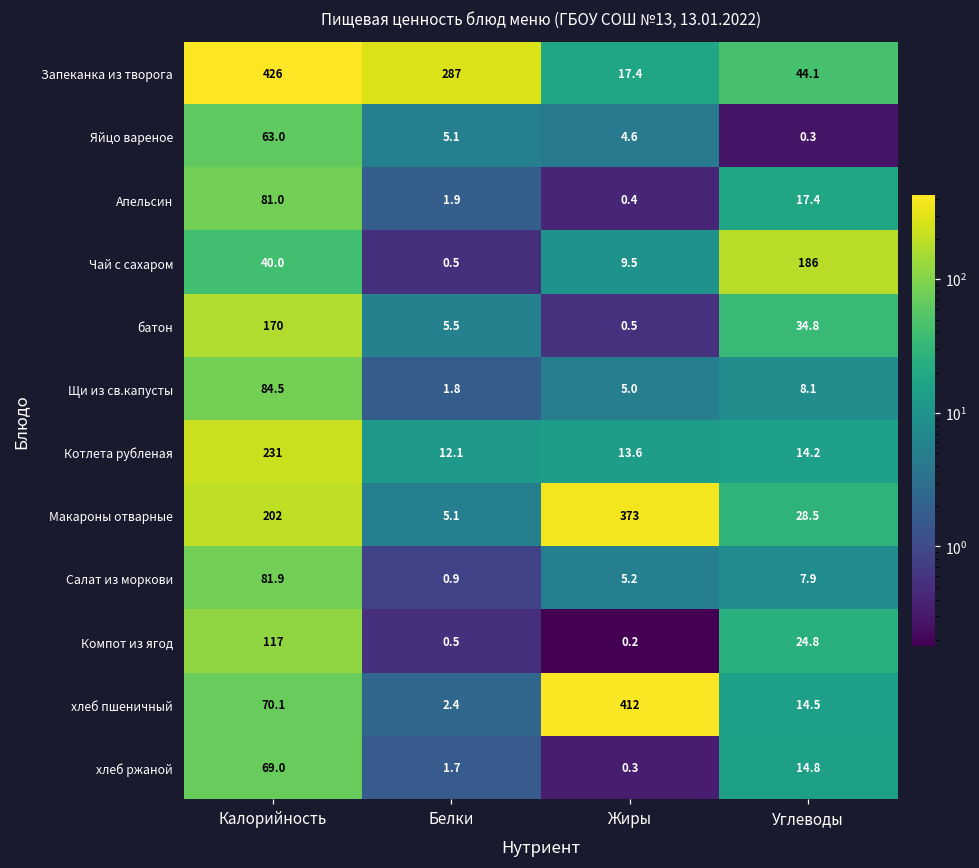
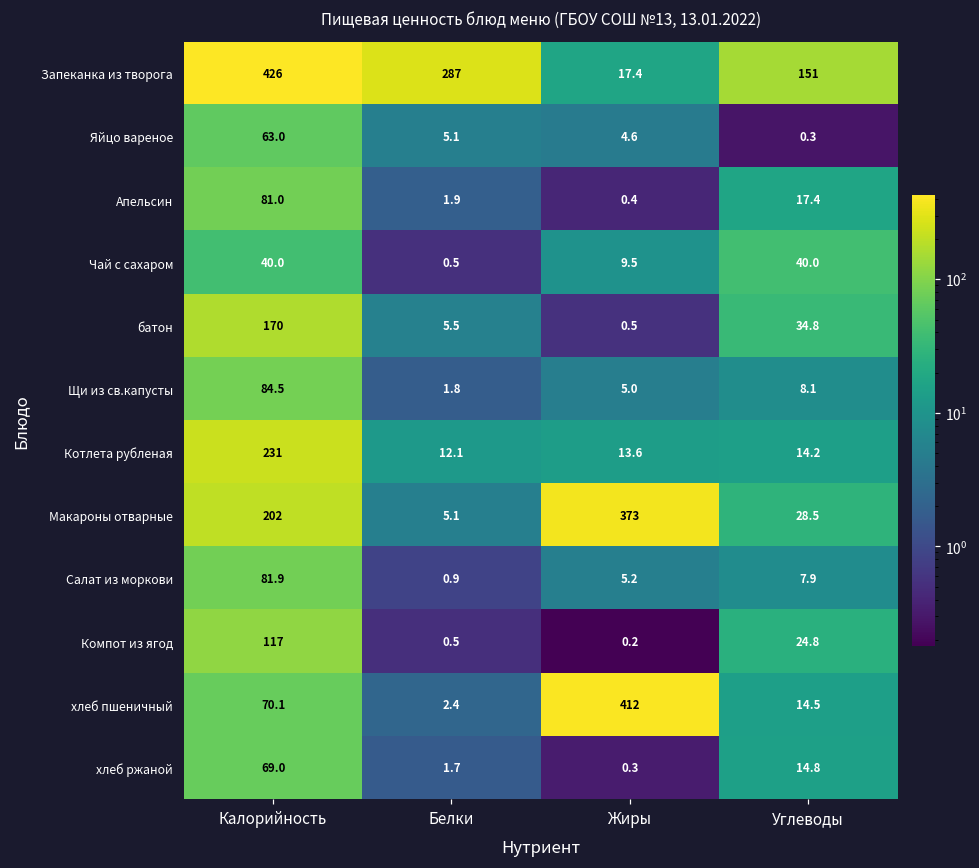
  {
    "Запеканка из творога": {
      "Калорийность": 426,
      "Белки": 287,
      "Жиры": 17.4,
-     "Углеводы": 44.1
+     "Углеводы": 151
    },
    "Яйцо вареное": {
      "Калорийность": 63.0,
      "Белки": 5.1,
      "Жиры": 4.6,
      "Углеводы": 0.3
    },
    "Апельсин": {
      "Калорийность": 81.0,
      "Белки": 1.9,
      "Жиры": 0.4,
      "Углеводы": 17.4
    },
    "Чай с сахаром": {
      "Калорийность": 40.0,
      "Белки": 0.5,
      "Жиры": 9.5,
-     "Углеводы": 186
+     "Углеводы": 40.0
    },
    "батон": {
      "Калорийность": 170,
      "Белки": 5.5,
      "Жиры": 0.5,
      "Углеводы": 34.8
    },
    "Щи из св.капусты": {
      "Калорийность": 84.5,
      "Белки": 1.8,
      "Жиры": 5.0,
      "Углеводы": 8.1
    },
    "Котлета рубленая": {
      "Калорийность": 231,
      "Белки": 12.1,
      "Жиры": 13.6,
      "Углеводы": 14.2
    },
    "Макароны отварные": {
      "Калорийность": 202,
      "Белки": 5.1,
      "Жиры": 373,
      "Углеводы": 28.5
    },
    "Салат из моркови": {
      "Калорийность": 81.9,
      "Белки": 0.9,
      "Жиры": 5.2,
      "Углеводы": 7.9
    },
    "Компот из ягод": {
      "Калорийность": 117,
      "Белки": 0.5,
      "Жиры": 0.2,
      "Углеводы": 24.8
    },
    "хлеб пшеничный": {
      "Калорийность": 70.1,
      "Белки": 2.4,
      "Жиры": 412,
      "Углеводы": 14.5
    },
    "хлеб ржаной": {
      "Калорийность": 69.0,
      "Белки": 1.7,
      "Жиры": 0.3,
      "Углеводы": 14.8
    }
  }
